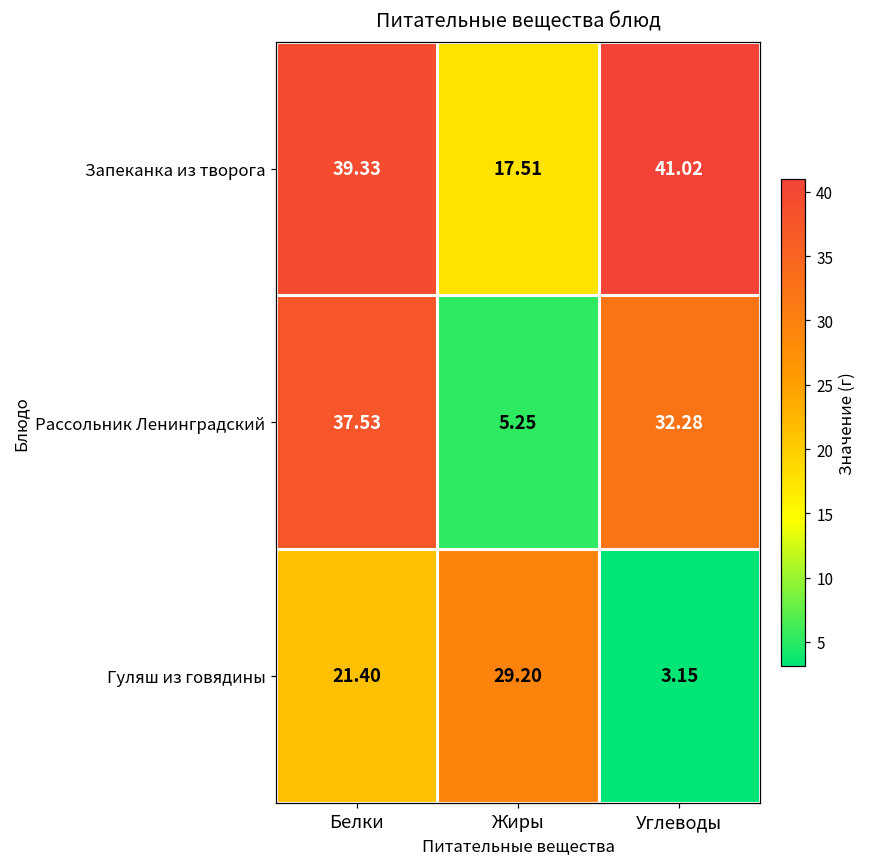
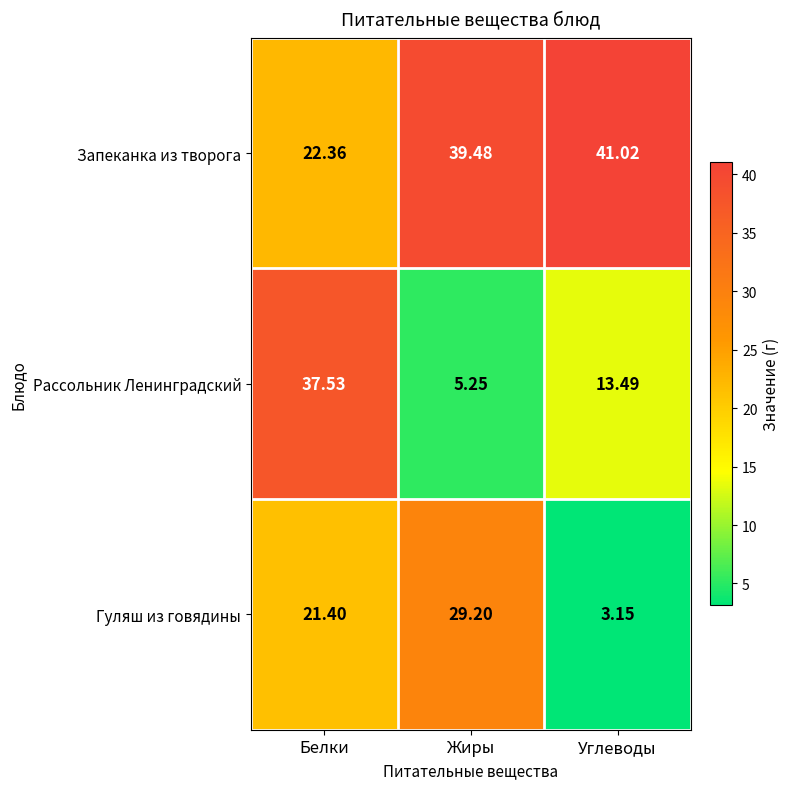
  {
    "Запеканка из творога": {
-     "Белки": 39.33,
-     "Жиры": 17.51,
+     "Белки": 22.36,
+     "Жиры": 39.48,
      "Углеводы": 41.02
    },
    "Рассольник Ленинградский": {
      "Белки": 37.53,
      "Жиры": 5.25,
-     "Углеводы": 32.28
+     "Углеводы": 13.49
    },
    "Гуляш из говядины": {
      "Белки": 21.40,
      "Жиры": 29.20,
      "Углеводы": 3.15
    }
  }
